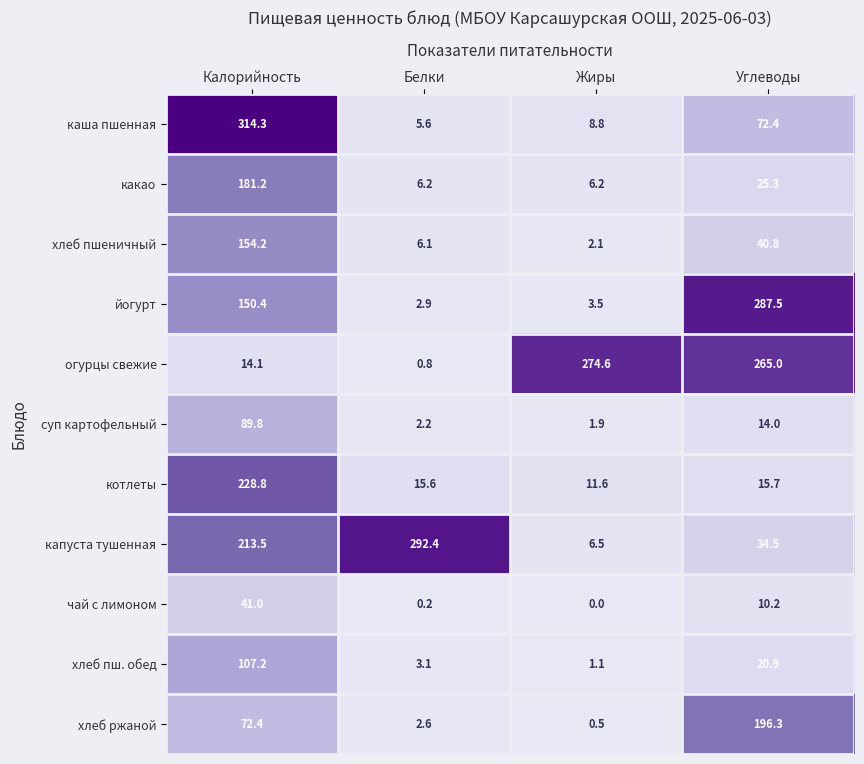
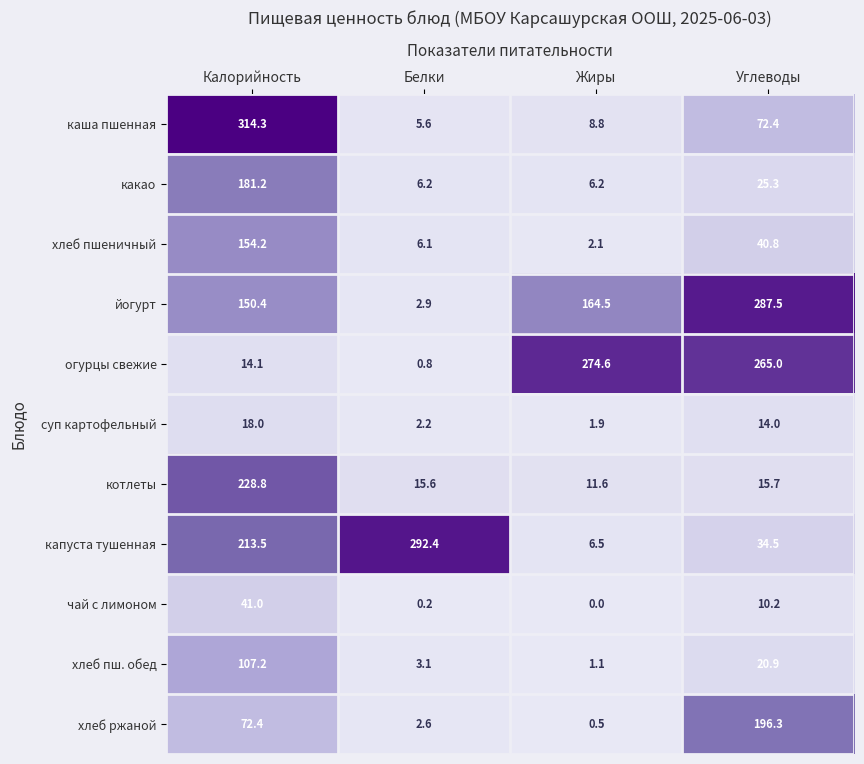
  {
    "каша пшенная": {
      "Калорийность": 314.3,
      "Белки": 5.6,
      "Жиры": 8.8,
      "Углеводы": 72.4
    },
    "какао": {
      "Калорийность": 181.2,
      "Белки": 6.2,
      "Жиры": 6.2
    },
    "хлеб пшеничный": {
      "Калорийность": 154.2,
      "Белки": 6.1,
      "Жиры": 2.1,
      "Углеводы": 40.8
    },
    "йогурт": {
      "Калорийность": 150.4,
      "Белки": 2.9,
-     "Жиры": 3.5,
+     "Жиры": 164.5,
      "Углеводы": 287.5
    },
    "огурцы свежие": {
      "Калорийность": 14.1,
      "Белки": 0.8,
      "Жиры": 274.6,
      "Углеводы": 265.0
    },
    "суп картофельный": {
-     "Калорийность": 89.8,
+     "Калорийность": 18.0,
      "Белки": 2.2,
      "Жиры": 1.9,
      "Углеводы": 14.0
    },
    "котлеты": {
      "Калорийность": 228.8,
      "Белки": 15.6,
      "Жиры": 11.6,
      "Углеводы": 15.7
    },
    "капуста тушенная": {
      "Калорийность": 213.5,
      "Белки": 292.4,
      "Жиры": 6.5
    },
    "чай с лимоном": {
      "Калорийность": 41.0,
      "Белки": 0.2,
      "Жиры": 0.0,
      "Углеводы": 10.2
    },
    "хлеб пш. обед": {
      "Калорийность": 107.2,
      "Белки": 3.1,
      "Жиры": 1.1
    },
    "хлеб ржаной": {
      "Калорийность": 72.4,
      "Белки": 2.6,
      "Жиры": 0.5,
      "Углеводы": 196.3
    }
  }
